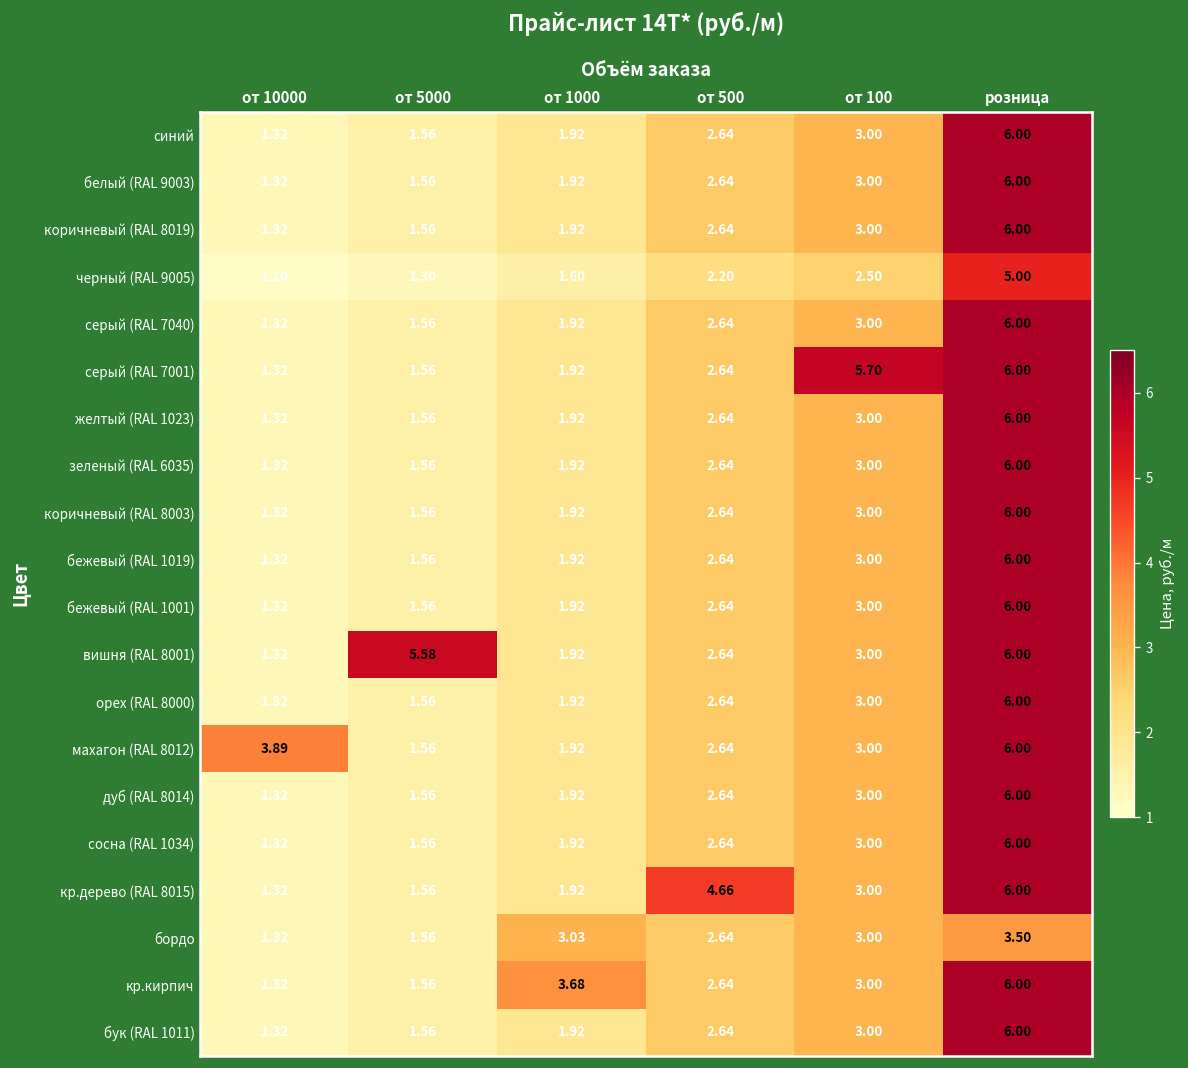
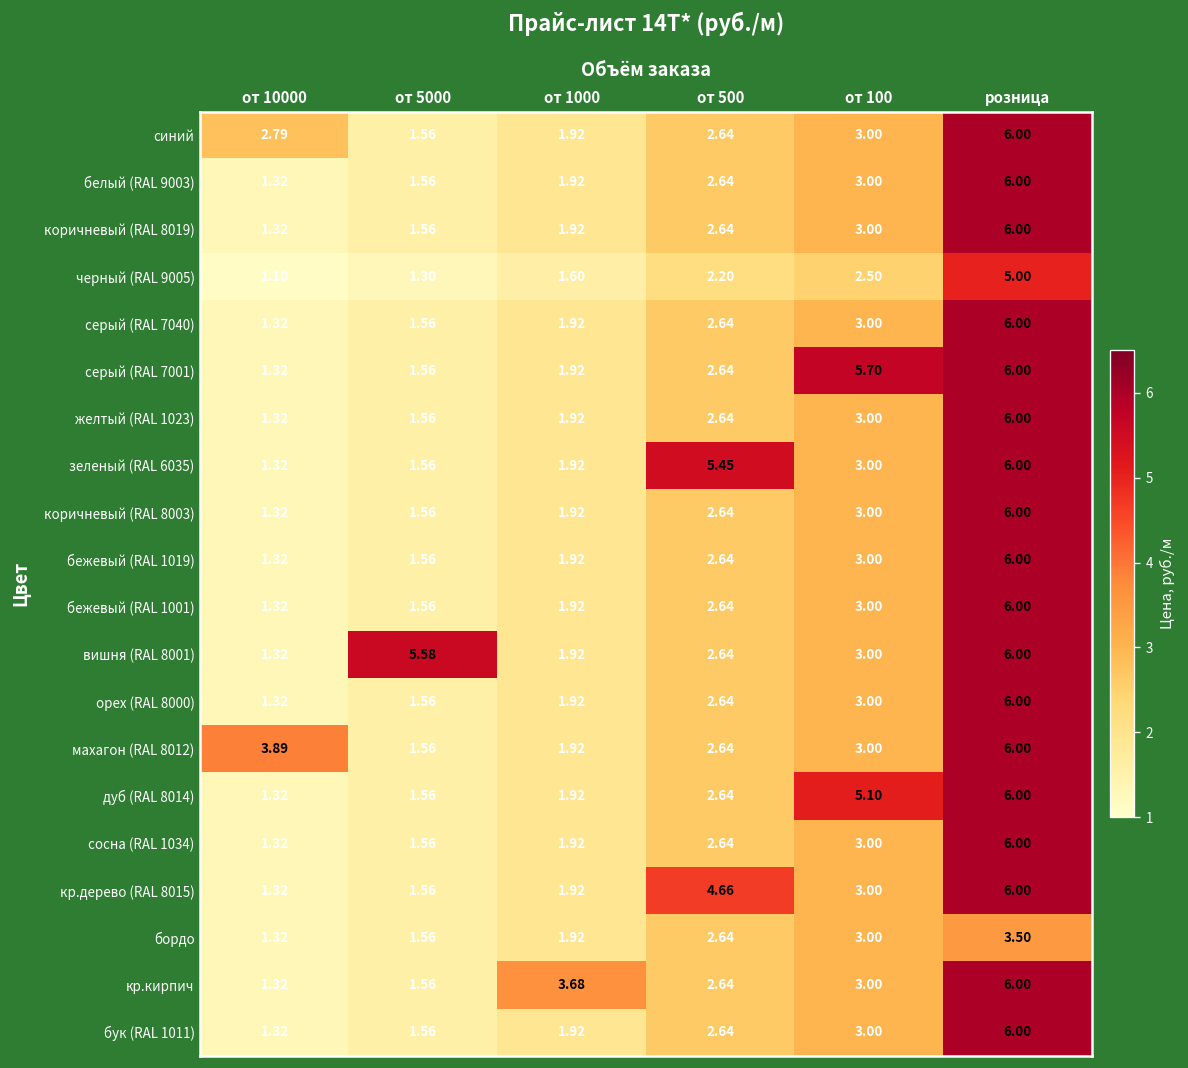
  {
    "синий": {
-     "от 10000": 1.32,
+     "от 10000": 2.79,
      "от 5000": 1.56,
      "от 1000": 1.92,
      "от 500": 2.64,
      "от 100": 3.00,
      "розница": 6.00
    },
    "белый (RAL 9003)": {
      "от 10000": 1.32,
      "от 5000": 1.56,
      "от 1000": 1.92,
      "от 500": 2.64,
      "от 100": 3.00,
      "розница": 6.00
    },
    "коричневый (RAL 8019)": {
      "от 10000": 1.32,
      "от 5000": 1.56,
      "от 1000": 1.92,
      "от 500": 2.64,
      "от 100": 3.00,
      "розница": 6.00
    },
    "черный (RAL 9005)": {
      "от 10000": 1.10,
      "от 5000": 1.30,
      "от 1000": 1.60,
      "от 500": 2.20,
      "от 100": 2.50,
      "розница": 5.00
    },
    "серый (RAL 7040)": {
      "от 10000": 1.32,
      "от 5000": 1.56,
      "от 1000": 1.92,
      "от 500": 2.64,
      "от 100": 3.00,
      "розница": 6.00
    },
    "серый (RAL 7001)": {
      "от 10000": 1.32,
      "от 5000": 1.56,
      "от 1000": 1.92,
      "от 500": 2.64,
      "от 100": 5.70,
      "розница": 6.00
    },
    "желтый (RAL 1023)": {
      "от 10000": 1.32,
      "от 5000": 1.56,
      "от 1000": 1.92,
      "от 500": 2.64,
      "от 100": 3.00,
      "розница": 6.00
    },
    "зеленый (RAL 6035)": {
      "от 10000": 1.32,
      "от 5000": 1.56,
      "от 1000": 1.92,
-     "от 500": 2.64,
+     "от 500": 5.45,
      "от 100": 3.00,
      "розница": 6.00
    },
    "коричневый (RAL 8003)": {
      "от 10000": 1.32,
      "от 5000": 1.56,
      "от 1000": 1.92,
      "от 500": 2.64,
      "от 100": 3.00,
      "розница": 6.00
    },
    "бежевый (RAL 1019)": {
      "от 10000": 1.32,
      "от 5000": 1.56,
      "от 1000": 1.92,
      "от 500": 2.64,
      "от 100": 3.00,
      "розница": 6.00
    },
    "бежевый (RAL 1001)": {
      "от 10000": 1.32,
      "от 5000": 1.56,
      "от 1000": 1.92,
      "от 500": 2.64,
      "от 100": 3.00,
      "розница": 6.00
    },
    "вишня (RAL 8001)": {
      "от 10000": 1.32,
      "от 5000": 5.58,
      "от 1000": 1.92,
      "от 500": 2.64,
      "от 100": 3.00,
      "розница": 6.00
    },
    "орех (RAL 8000)": {
      "от 10000": 1.32,
      "от 5000": 1.56,
      "от 1000": 1.92,
      "от 500": 2.64,
      "от 100": 3.00,
      "розница": 6.00
    },
    "махагон (RAL 8012)": {
      "от 10000": 3.89,
      "от 5000": 1.56,
      "от 1000": 1.92,
      "от 500": 2.64,
      "от 100": 3.00,
      "розница": 6.00
    },
    "дуб (RAL 8014)": {
      "от 10000": 1.32,
      "от 5000": 1.56,
      "от 1000": 1.92,
      "от 500": 2.64,
-     "от 100": 3.00,
+     "от 100": 5.10,
      "розница": 6.00
    },
    "сосна (RAL 1034)": {
      "от 10000": 1.32,
      "от 5000": 1.56,
      "от 1000": 1.92,
      "от 500": 2.64,
      "от 100": 3.00,
      "розница": 6.00
    },
    "кр.дерево (RAL 8015)": {
      "от 10000": 1.32,
      "от 5000": 1.56,
      "от 1000": 1.92,
      "от 500": 4.66,
      "от 100": 3.00,
      "розница": 6.00
    },
    "бордо": {
      "от 10000": 1.32,
      "от 5000": 1.56,
-     "от 1000": 3.03,
+     "от 1000": 1.92,
      "от 500": 2.64,
      "от 100": 3.00,
      "розница": 3.50
    },
    "кр.кирпич": {
      "от 10000": 1.32,
      "от 5000": 1.56,
      "от 1000": 3.68,
      "от 500": 2.64,
      "от 100": 3.00,
      "розница": 6.00
    },
    "бук (RAL 1011)": {
      "от 10000": 1.32,
      "от 5000": 1.56,
      "от 1000": 1.92,
      "от 500": 2.64,
      "от 100": 3.00,
      "розница": 6.00
    }
  }
